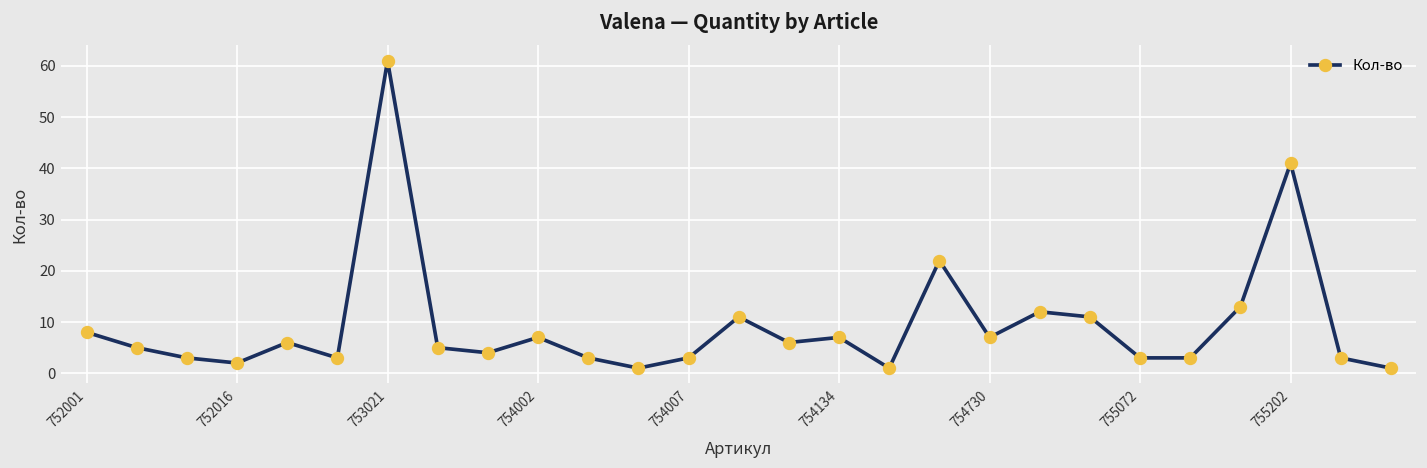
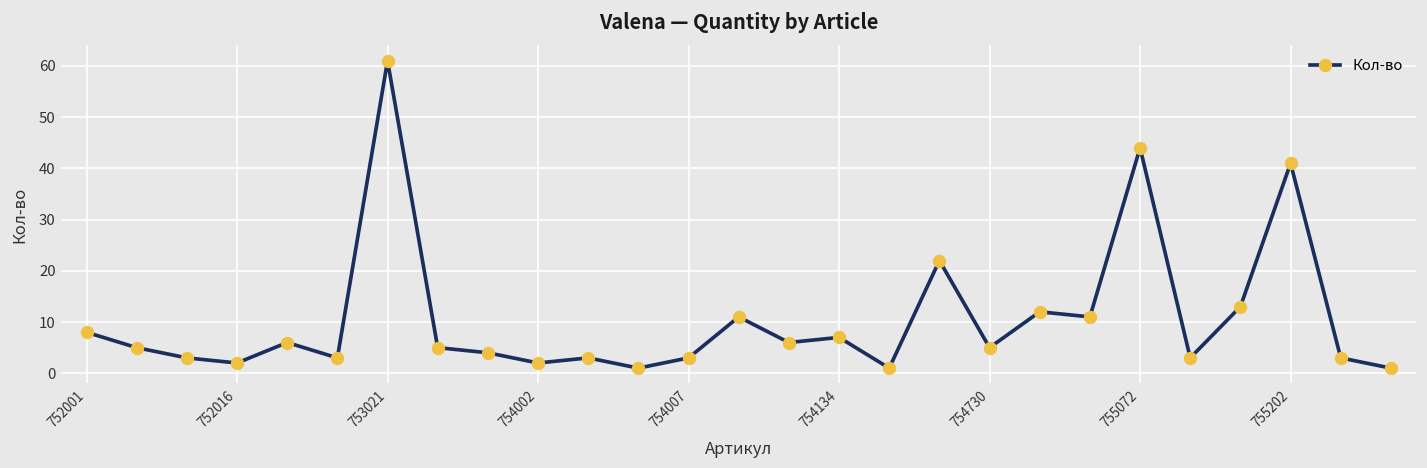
  {
    "752001": 8,
    "752016": 2,
    "753021": 61,
-   "754002": 7,
+   "754002": 2,
    "754007": 3,
    "754134": 7,
-   "754730": 7,
-   "755072": 3,
+   "754730": 5,
+   "755072": 44,
    "755202": 41
  }
